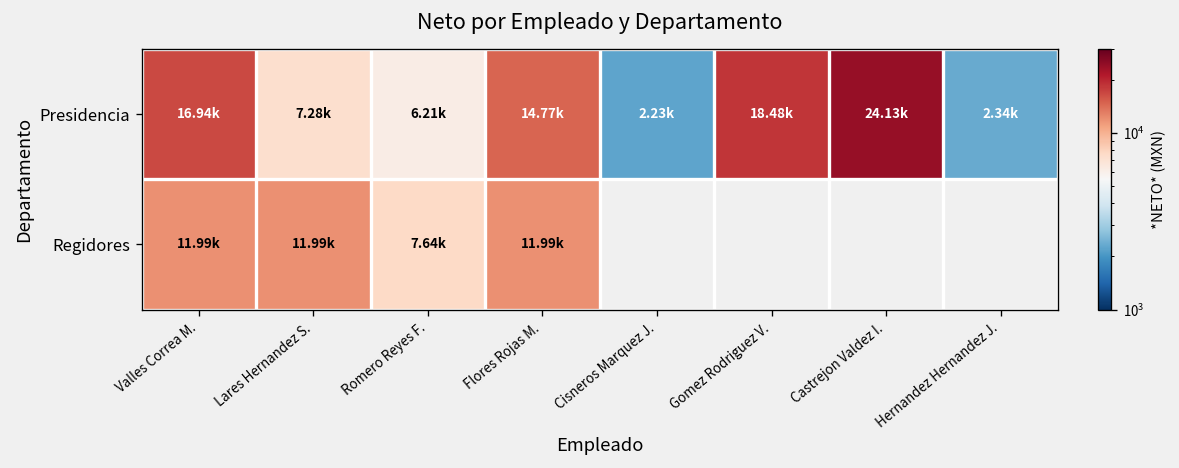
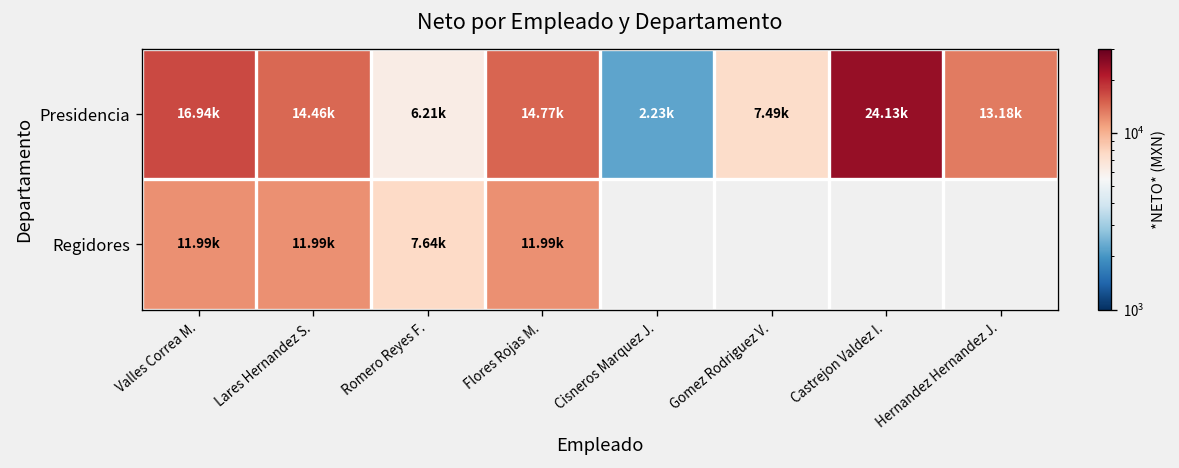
  {
    "Presidencia": {
      "Valles Correa M.": "16.94k",
-     "Lares Hernandez S.": "7.28k",
+     "Lares Hernandez S.": "14.46k",
      "Romero Reyes F.": "6.21k",
      "Flores Rojas M.": "14.77k",
      "Cisneros Marquez J.": "2.23k",
-     "Gomez Rodriguez V.": "18.48k",
+     "Gomez Rodriguez V.": "7.49k",
      "Castrejon Valdez I.": "24.13k",
-     "Hernandez Hernandez J.": "2.34k"
+     "Hernandez Hernandez J.": "13.18k"
    },
    "Regidores": {
      "Valles Correa M.": "11.99k",
      "Lares Hernandez S.": "11.99k",
      "Romero Reyes F.": "7.64k",
      "Flores Rojas M.": "11.99k"
    }
  }
